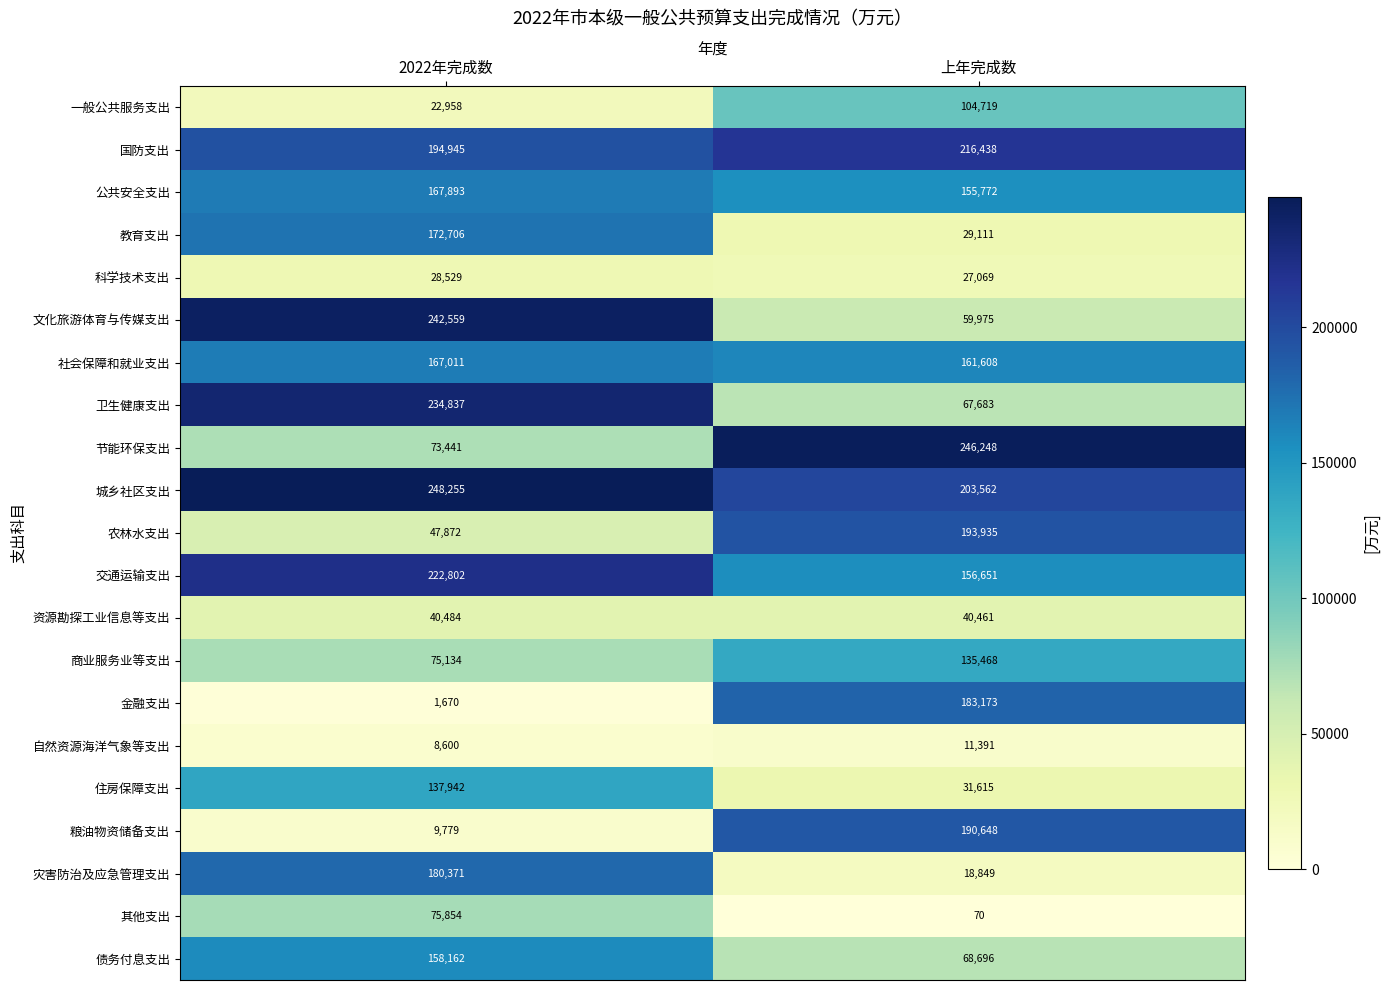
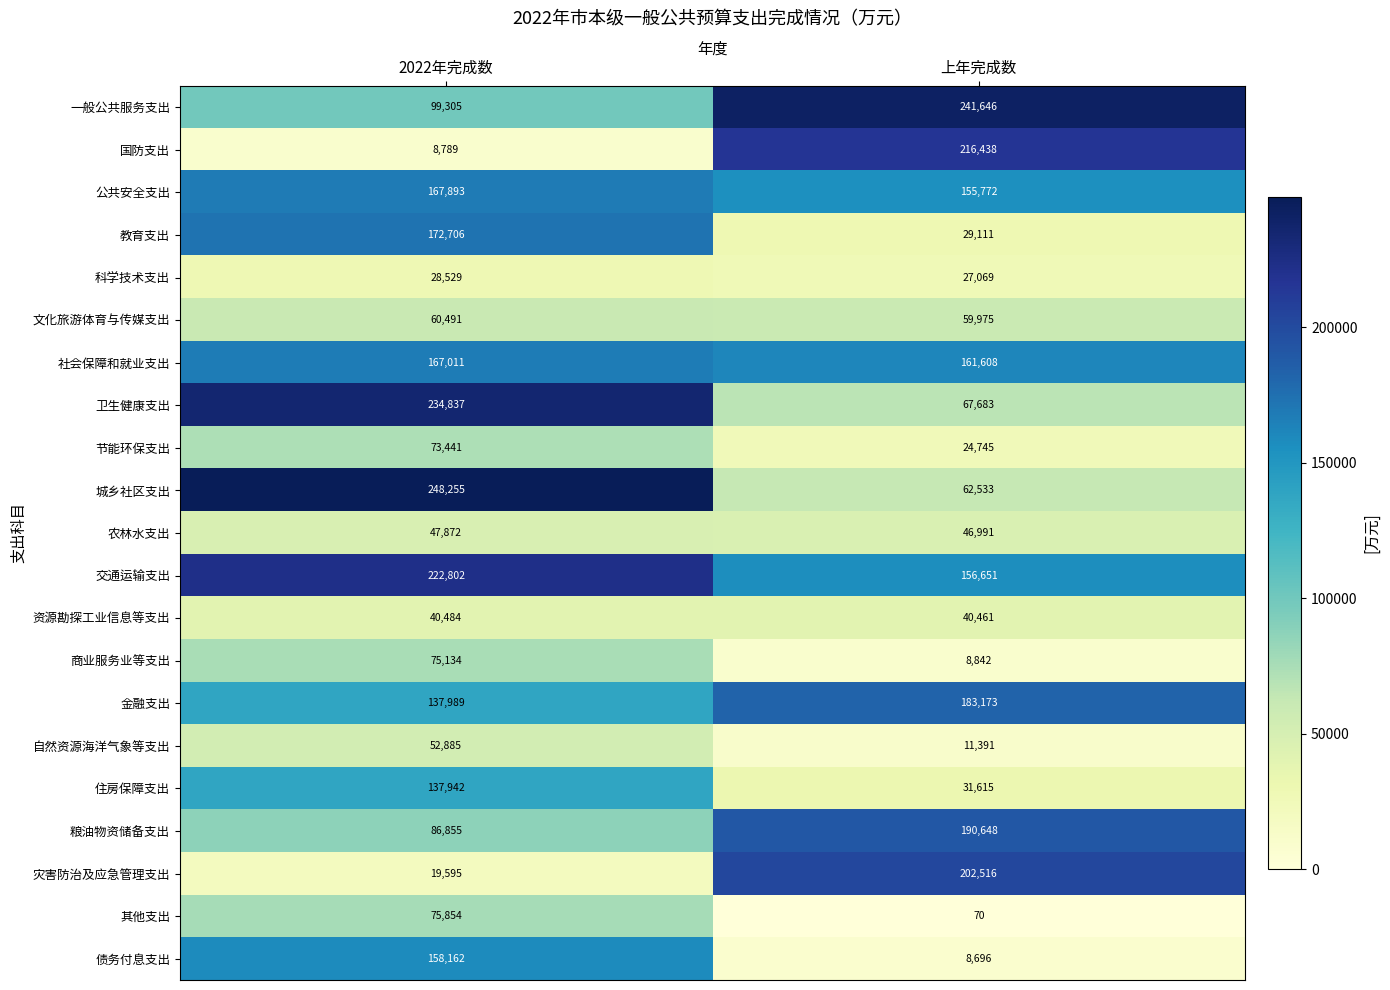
  {
    "一般公共服务支出": {
-     "2022年完成数": "22,958",
-     "上年完成数": "104,719"
+     "2022年完成数": "99,305",
+     "上年完成数": "241,646"
    },
    "国防支出": {
-     "2022年完成数": "194,945",
+     "2022年完成数": "8,789",
      "上年完成数": "216,438"
    },
    "公共安全支出": {
      "2022年完成数": "167,893",
      "上年完成数": "155,772"
    },
    "教育支出": {
      "2022年完成数": "172,706",
      "上年完成数": "29,111"
    },
    "科学技术支出": {
      "2022年完成数": "28,529",
      "上年完成数": "27,069"
    },
    "文化旅游体育与传媒支出": {
-     "2022年完成数": "242,559",
+     "2022年完成数": "60,491",
      "上年完成数": "59,975"
    },
    "社会保障和就业支出": {
      "2022年完成数": "167,011",
      "上年完成数": "161,608"
    },
    "卫生健康支出": {
      "2022年完成数": "234,837",
      "上年完成数": "67,683"
    },
    "节能环保支出": {
      "2022年完成数": "73,441",
-     "上年完成数": "246,248"
+     "上年完成数": "24,745"
    },
    "城乡社区支出": {
      "2022年完成数": "248,255",
-     "上年完成数": "203,562"
+     "上年完成数": "62,533"
    },
    "农林水支出": {
      "2022年完成数": "47,872",
-     "上年完成数": "193,935"
+     "上年完成数": "46,991"
    },
    "交通运输支出": {
      "2022年完成数": "222,802",
      "上年完成数": "156,651"
    },
    "资源勘探工业信息等支出": {
      "2022年完成数": "40,484",
      "上年完成数": "40,461"
    },
    "商业服务业等支出": {
      "2022年完成数": "75,134",
-     "上年完成数": "135,468"
+     "上年完成数": "8,842"
    },
    "金融支出": {
-     "2022年完成数": "1,670",
+     "2022年完成数": "137,989",
      "上年完成数": "183,173"
    },
    "自然资源海洋气象等支出": {
-     "2022年完成数": "8,600",
+     "2022年完成数": "52,885",
      "上年完成数": "11,391"
    },
    "住房保障支出": {
      "2022年完成数": "137,942",
      "上年完成数": "31,615"
    },
    "粮油物资储备支出": {
-     "2022年完成数": "9,779",
+     "2022年完成数": "86,855",
      "上年完成数": "190,648"
    },
    "灾害防治及应急管理支出": {
-     "2022年完成数": "180,371",
-     "上年完成数": "18,849"
+     "2022年完成数": "19,595",
+     "上年完成数": "202,516"
    },
    "其他支出": {
      "2022年完成数": "75,854",
      "上年完成数": "70"
    },
    "债务付息支出": {
      "2022年完成数": "158,162",
-     "上年完成数": "68,696"
+     "上年完成数": "8,696"
    }
  }
